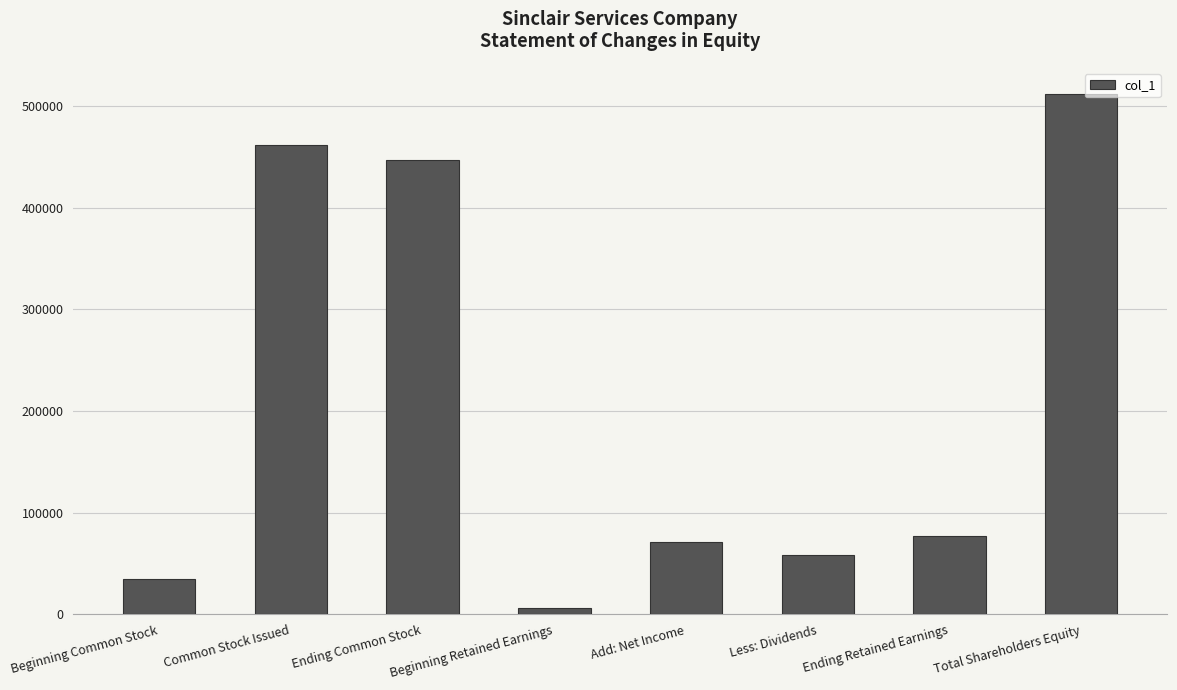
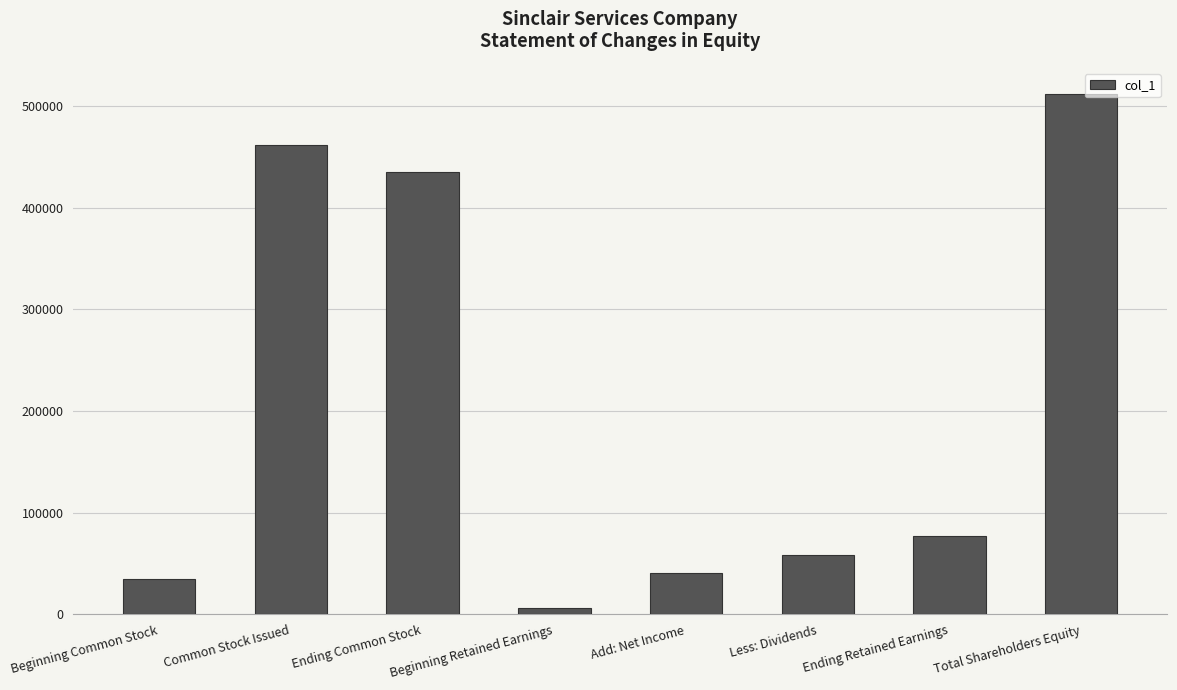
  {
    "Beginning Common Stock": 35000,
    "Common Stock Issued": 461000,
-   "Ending Common Stock": 447000,
+   "Ending Common Stock": 435000,
    "Beginning Retained Earnings": 6000,
-   "Add: Net Income": 71000,
+   "Add: Net Income": 41000,
    "Less: Dividends": 58000,
    "Ending Retained Earnings": 77000,
    "Total Shareholders Equity": 512000
  }
